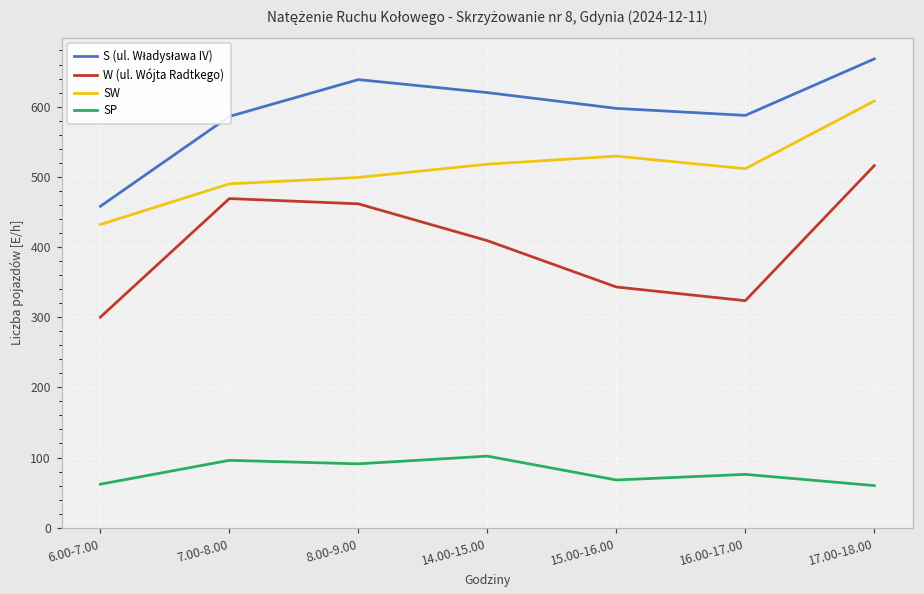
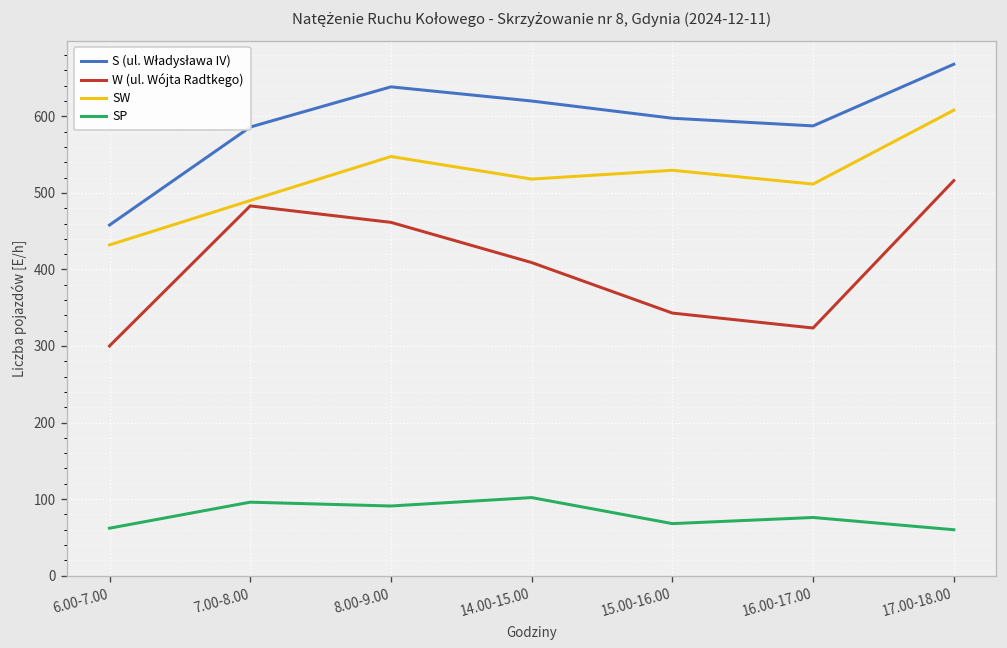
  {
    "S (ul. Władysława IV)": {
      "6.00-7.00": 460,
      "8.00-9.00": 640,
      "14.00-15.00": 620,
      "15.00-16.00": 600,
      "16.00-17.00": 590,
      "17.00-18.00": 670
    },
    "W (ul. Wójta Radtkego)": {
      "6.00-7.00": 300,
-     "7.00-8.00": 470,
+     "7.00-8.00": 480,
      "8.00-9.00": 460,
      "14.00-15.00": 410,
      "15.00-16.00": 340,
      "16.00-17.00": 320,
      "17.00-18.00": 520
    },
    "SW": {
      "6.00-7.00": 430,
      "7.00-8.00": 490,
-     "8.00-9.00": 500,
+     "8.00-9.00": 550,
      "14.00-15.00": 520,
      "15.00-16.00": 530,
      "16.00-17.00": 510,
      "17.00-18.00": 610
    },
    "SP": {
      "6.00-7.00": 60,
      "7.00-8.00": 100,
      "8.00-9.00": 90,
      "14.00-15.00": 100,
      "15.00-16.00": 70,
      "16.00-17.00": 80,
      "17.00-18.00": 60
    }
  }
